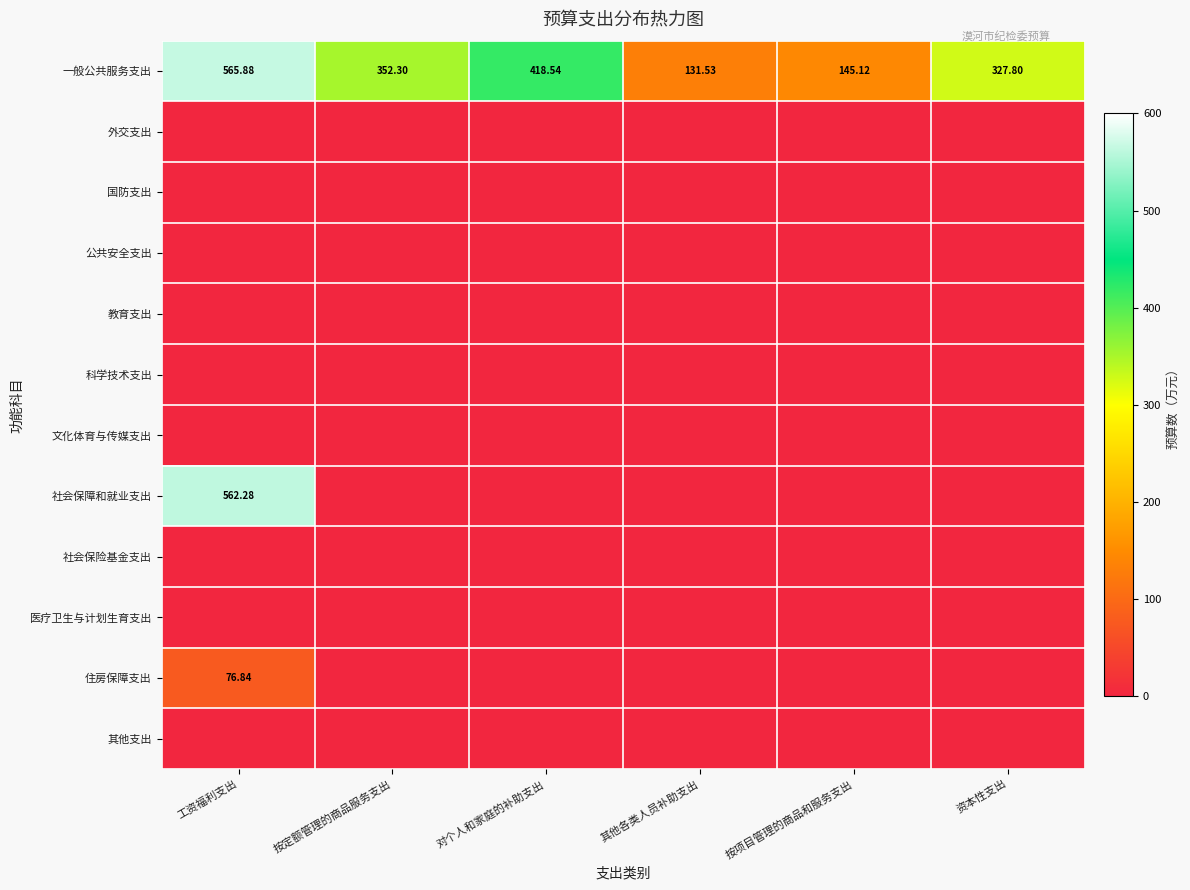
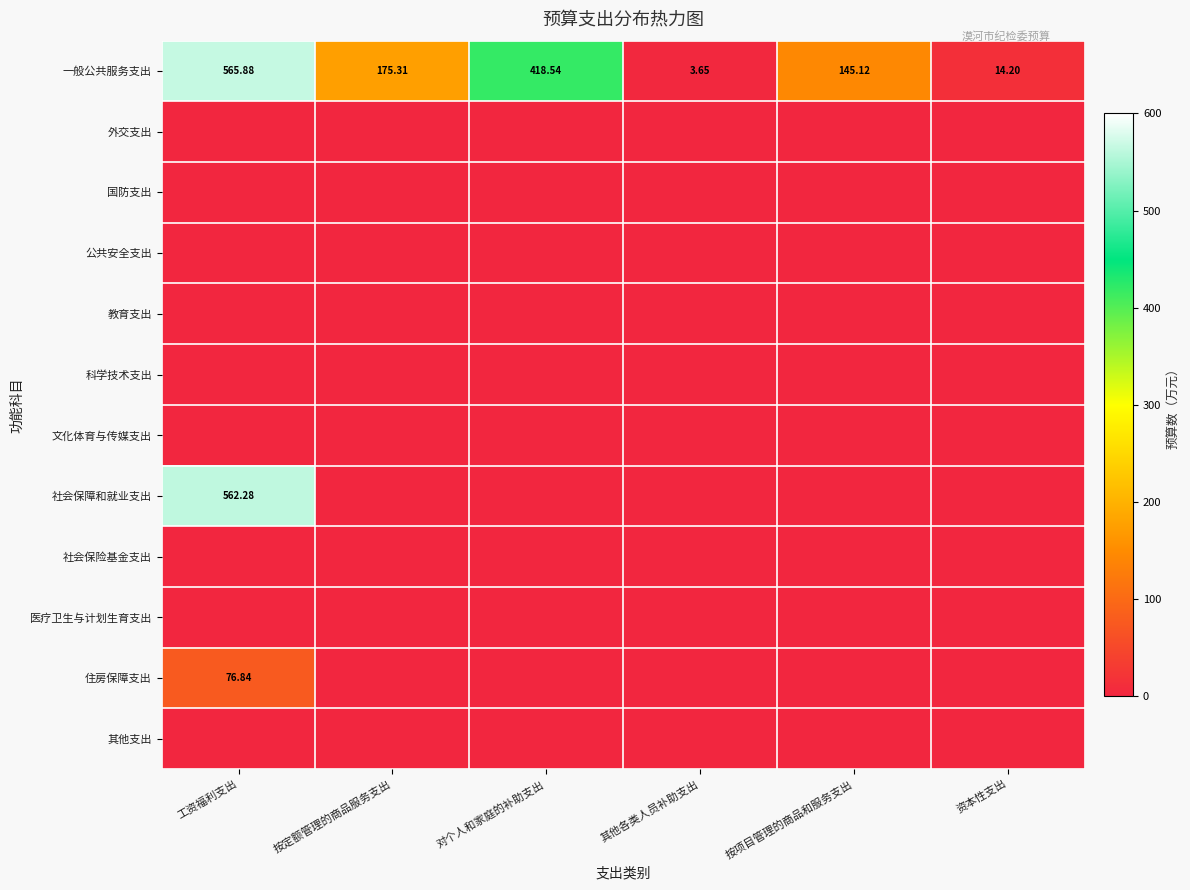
  {
    "一般公共服务支出": {
      "工资福利支出": 565.88,
-     "按定额管理的商品服务支出": 352.30,
+     "按定额管理的商品服务支出": 175.31,
      "对个人和家庭的补助支出": 418.54,
-     "其他各类人员补助支出": 131.53,
+     "其他各类人员补助支出": 3.65,
      "按项目管理的商品和服务支出": 145.12,
-     "资本性支出": 327.80
+     "资本性支出": 14.20
    },
    "社会保障和就业支出": {
      "工资福利支出": 562.28
    },
    "住房保障支出": {
      "工资福利支出": 76.84
    }
  }
